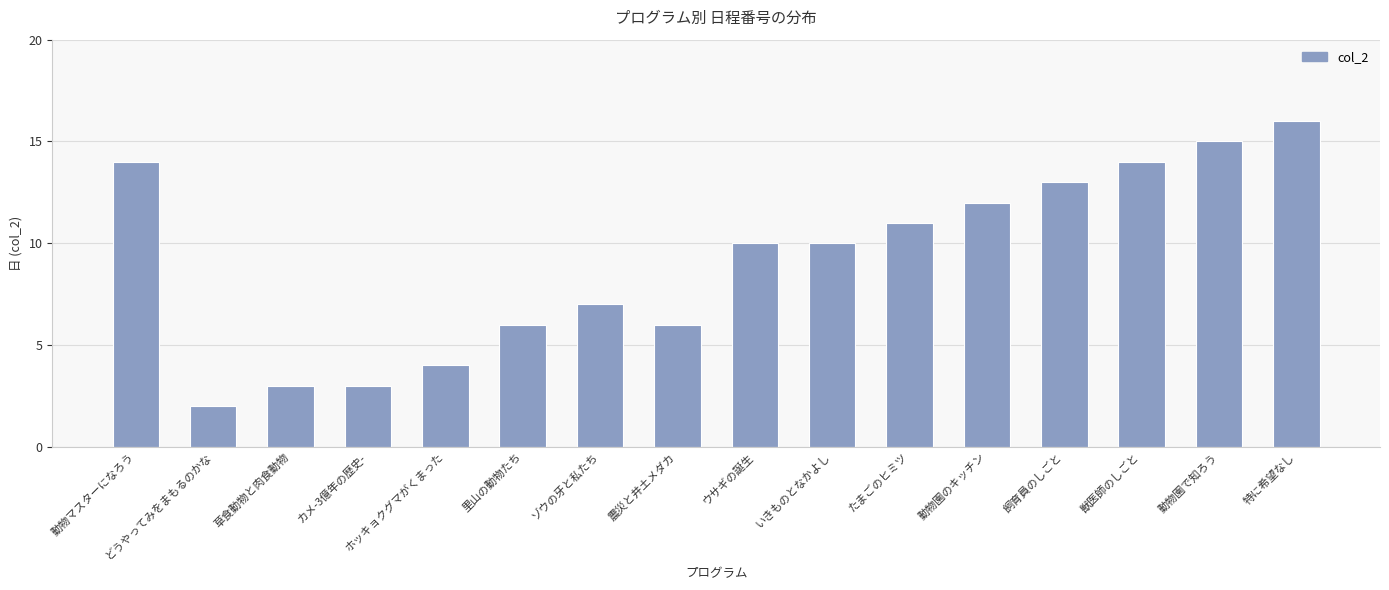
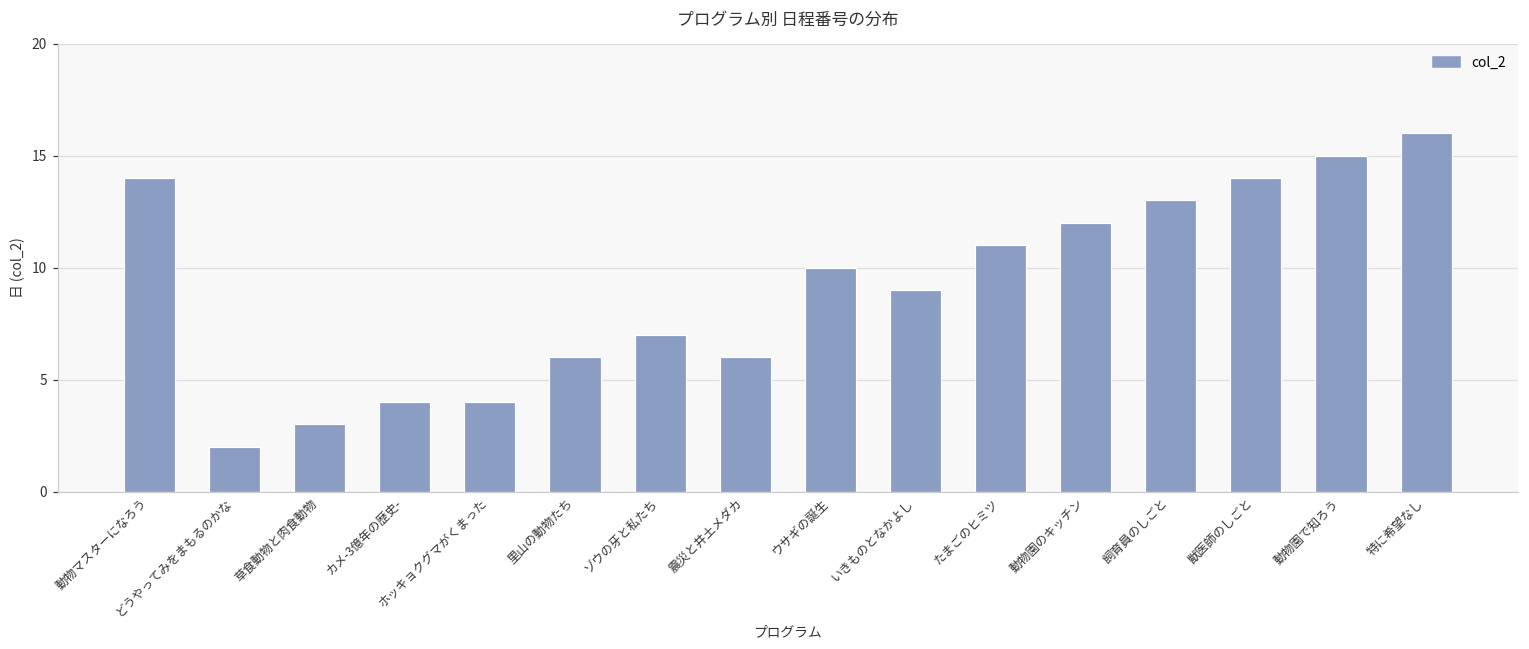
  {
    "動物マスターになろう": 14,
    "どうやってみをまもるのかな": 2,
    "草食動物と肉食動物": 3,
-   "カメ-3億年の歴史-": 3,
+   "カメ-3億年の歴史-": 4,
    "ホッキョクグマがくまった": 4,
    "里山の動物たち": 6,
    "ゾウの牙と私たち": 7,
    "震災と井土メダカ": 6,
    "ウサギの誕生": 10,
-   "いきものとなかよし": 10,
+   "いきものとなかよし": 9,
    "たまごのヒミツ": 11,
    "動物園のキッチン": 12,
    "飼育員のしごと": 13,
    "獣医師のしごと": 14,
    "動物園で知ろう": 15,
    "特に希望なし": 16
  }
